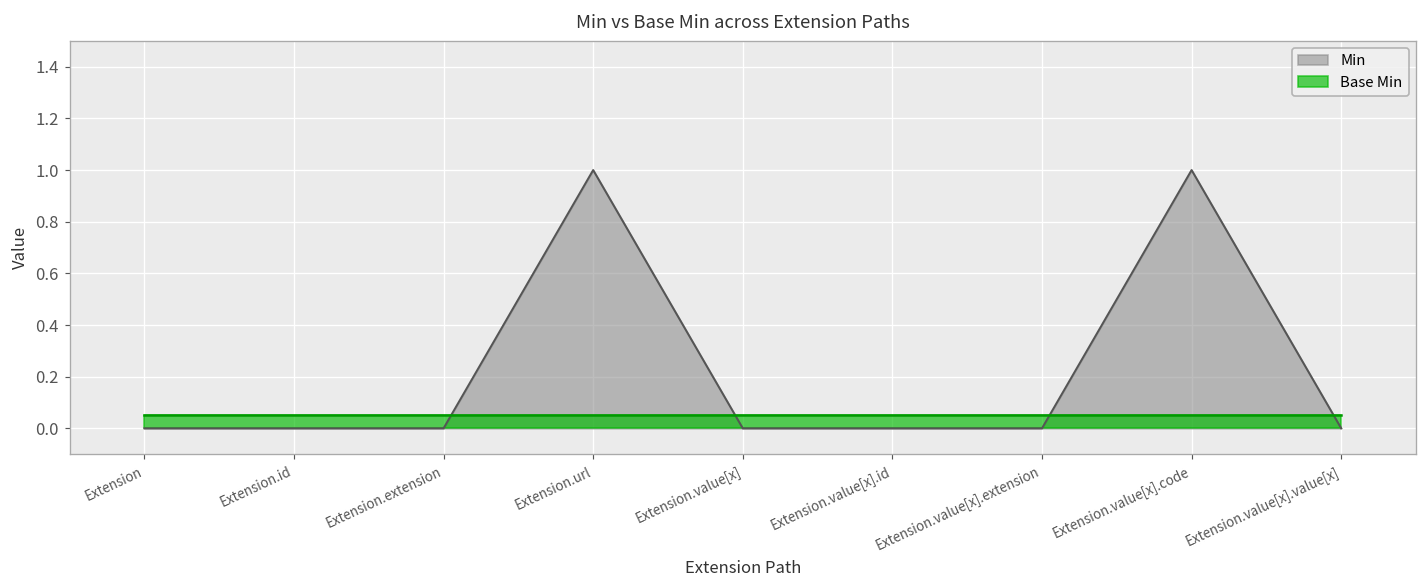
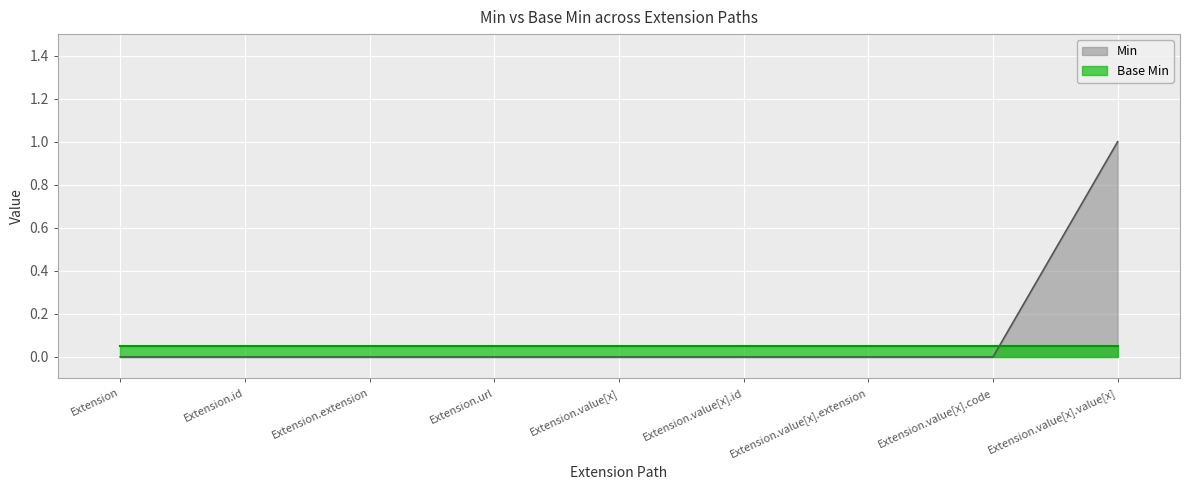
  {
    "Min": {
      "Extension": 0,
      "Extension.id": 0,
      "Extension.extension": 0,
-     "Extension.url": 1,
+     "Extension.url": 0,
      "Extension.value[x]": 0,
      "Extension.value[x].id": 0,
      "Extension.value[x].extension": 0,
-     "Extension.value[x].code": 1,
-     "Extension.value[x].value[x]": 0
+     "Extension.value[x].code": 0,
+     "Extension.value[x].value[x]": 1
    },
    "Base Min": {
      "Extension": 0.05,
      "Extension.id": 0.05,
      "Extension.extension": 0.05,
      "Extension.url": 0.05,
      "Extension.value[x]": 0.05,
      "Extension.value[x].id": 0.05,
      "Extension.value[x].extension": 0.05,
      "Extension.value[x].code": 0.05,
      "Extension.value[x].value[x]": 0.05
    }
  }
